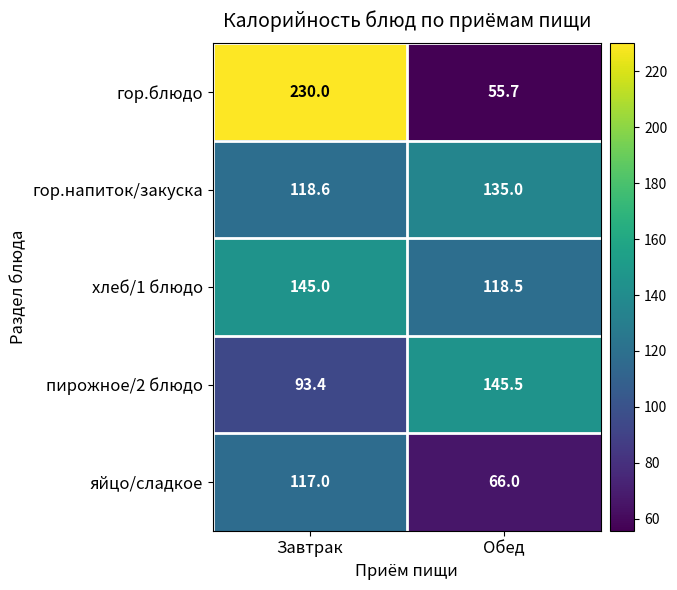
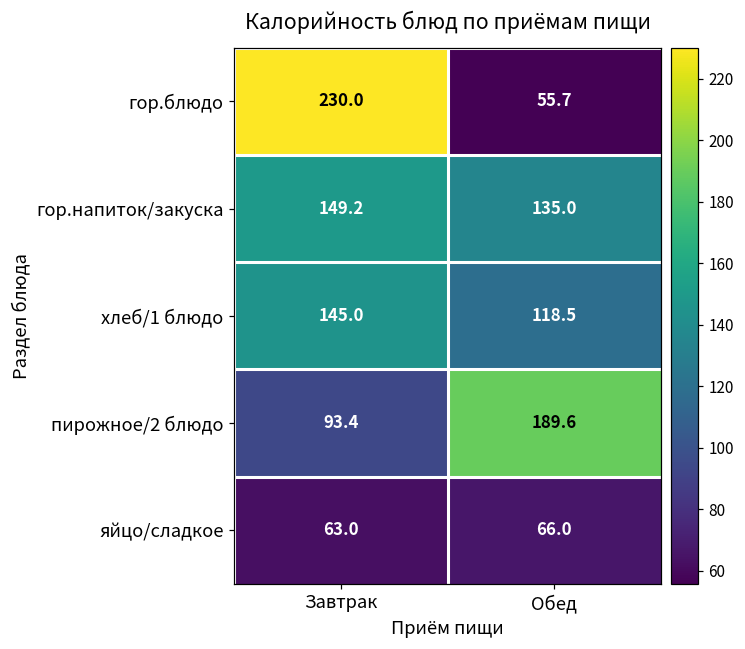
  {
    "гор.блюдо": {
      "Завтрак": 230.0,
      "Обед": 55.7
    },
    "гор.напиток/закуска": {
-     "Завтрак": 118.6,
+     "Завтрак": 149.2,
      "Обед": 135.0
    },
    "хлеб/1 блюдо": {
      "Завтрак": 145.0,
      "Обед": 118.5
    },
    "пирожное/2 блюдо": {
      "Завтрак": 93.4,
-     "Обед": 145.5
+     "Обед": 189.6
    },
    "яйцо/сладкое": {
-     "Завтрак": 117.0,
+     "Завтрак": 63.0,
      "Обед": 66.0
    }
  }
